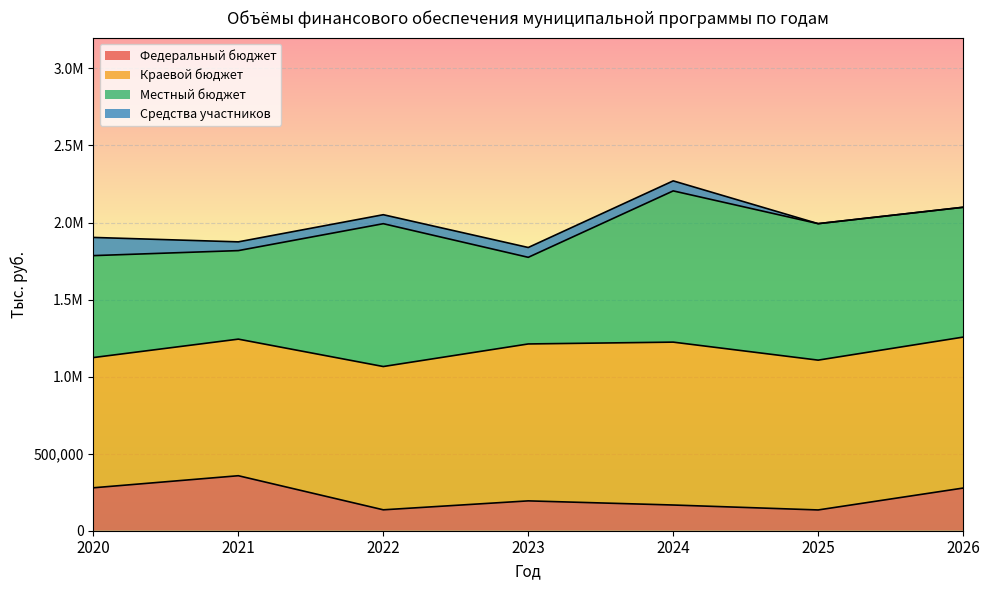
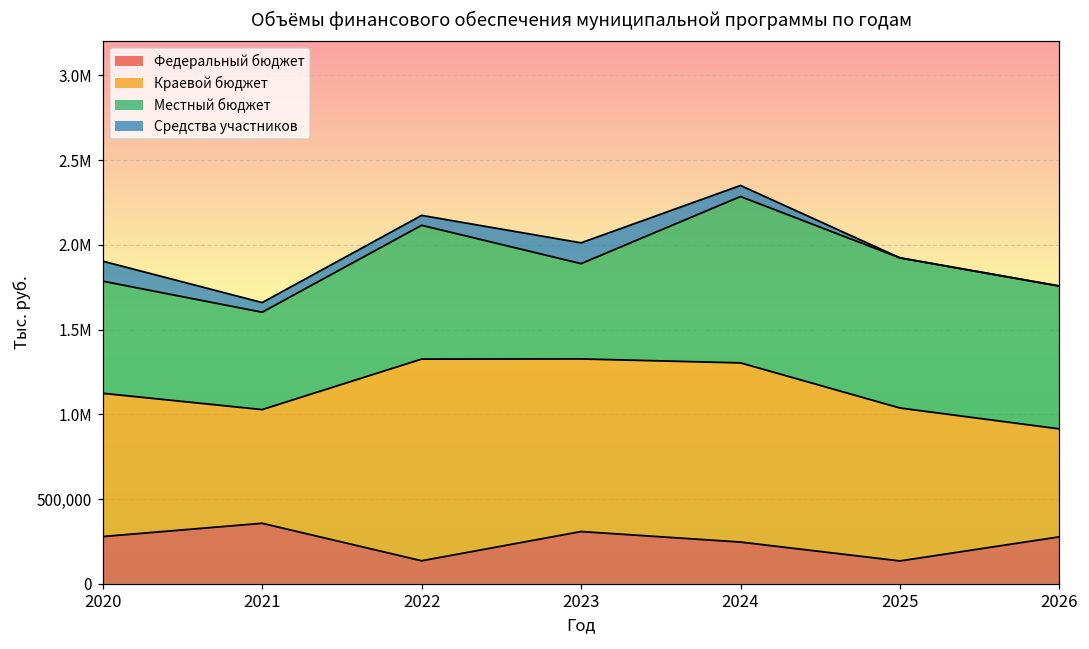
  {
    "Федеральный бюджет": {
      "2020": "280,000",
      "2021": "360,000",
      "2022": "140,000",
-     "2023": "190,000",
-     "2024": "170,000",
+     "2023": "310,000",
+     "2024": "250,000",
      "2025": "130,000",
      "2026": "280,000"
    },
    "Краевой бюджет": {
      "2020": "850,000",
-     "2021": "890,000",
-     "2022": "930,000",
+     "2021": "670,000",
+     "2022": "1,190,000",
      "2023": "1,020,000",
      "2024": "1,060,000",
-     "2025": "970,000",
-     "2026": "980,000"
+     "2025": "900,000",
+     "2026": "640,000"
    },
    "Местный бюджет": {
      "2020": "660,000",
      "2021": "570,000",
-     "2022": "930,000",
+     "2022": "790,000",
      "2023": "560,000",
      "2024": "980,000"
    },
    "Средства участников": {
      "2020": "120,000",
      "2021": "60,000",
      "2022": "60,000",
-     "2023": "60,000",
+     "2023": "120,000",
      "2024": "70,000"
    }
  }
